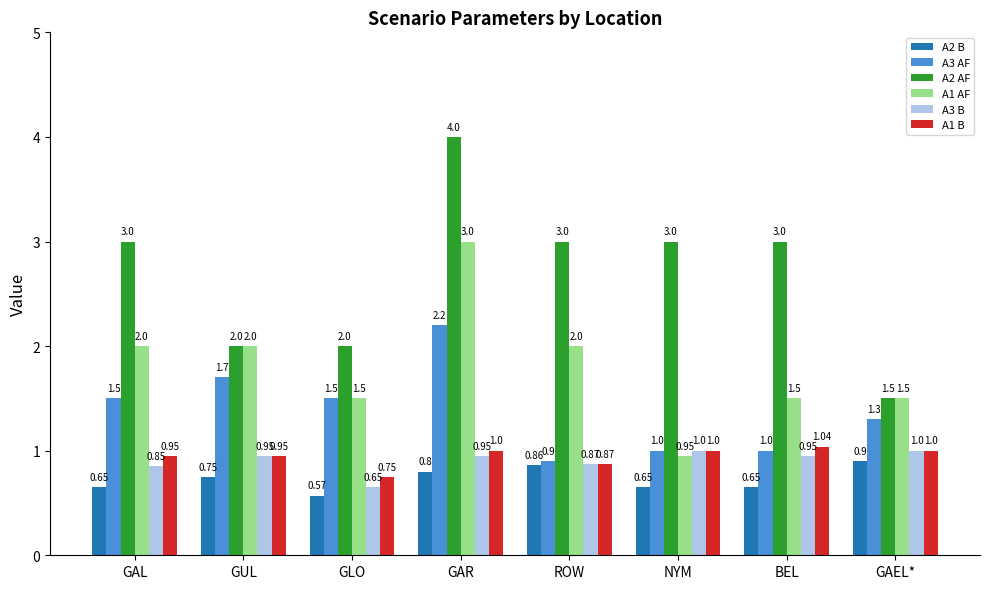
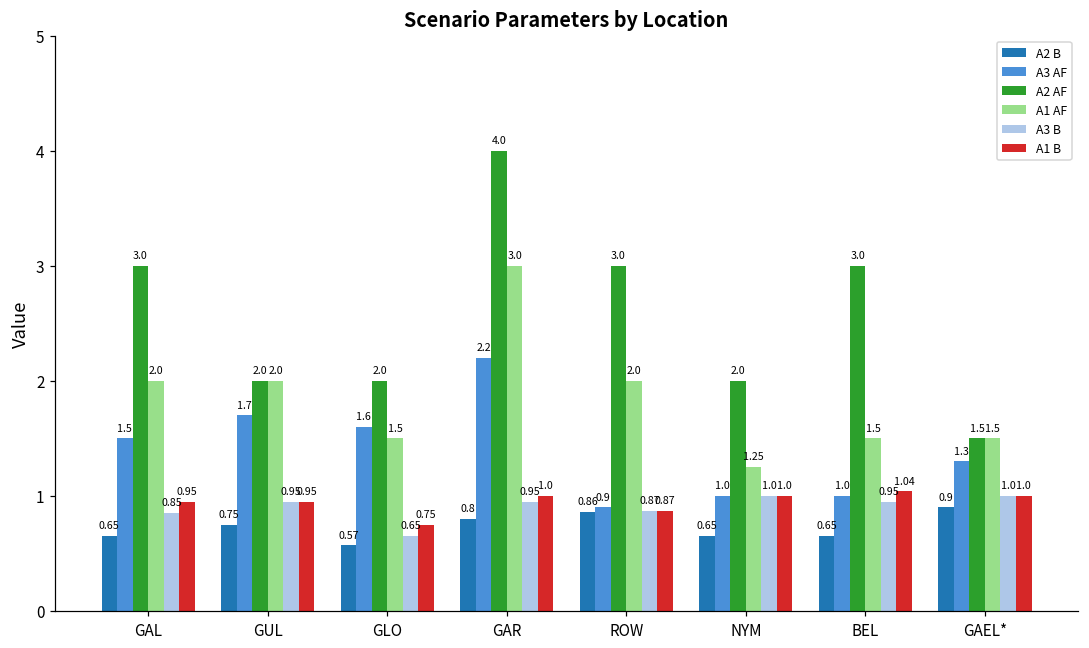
  {
    "A2 B": {
      "GAL": 0.65,
      "GUL": 0.75,
      "GLO": 0.57,
      "GAR": 0.8,
      "ROW": 0.86,
      "NYM": 0.65,
      "BEL": 0.65,
      "GAEL*": 0.9
    },
    "A3 AF": {
      "GAL": 1.5,
      "GUL": 1.7,
-     "GLO": 1.5,
+     "GLO": 1.6,
      "GAR": 2.2,
      "ROW": 0.9,
      "NYM": 1.0,
      "BEL": 1.0,
      "GAEL*": 1.3
    },
    "A2 AF": {
      "GAL": 3.0,
      "GUL": 2.0,
      "GLO": 2.0,
      "GAR": 4.0,
      "ROW": 3.0,
-     "NYM": 3.0,
+     "NYM": 2.0,
      "BEL": 3.0,
      "GAEL*": 1.5
    },
    "A1 AF": {
      "GAL": 2.0,
      "GUL": 2.0,
      "GLO": 1.5,
      "GAR": 3.0,
      "ROW": 2.0,
-     "NYM": 0.95,
+     "NYM": 1.25,
      "BEL": 1.5,
      "GAEL*": 1.5
    },
    "A3 B": {
      "GAL": 0.85,
      "GLO": 0.65,
      "GAR": 0.95,
      "NYM": 1.0,
      "BEL": 0.95,
      "GAEL*": 1.0
    },
    "A1 B": {
      "GAL": 0.95,
      "GLO": 0.75,
      "GAR": 1.0,
      "NYM": 1.0,
      "BEL": 1.04,
      "GAEL*": 1.0
    }
  }
